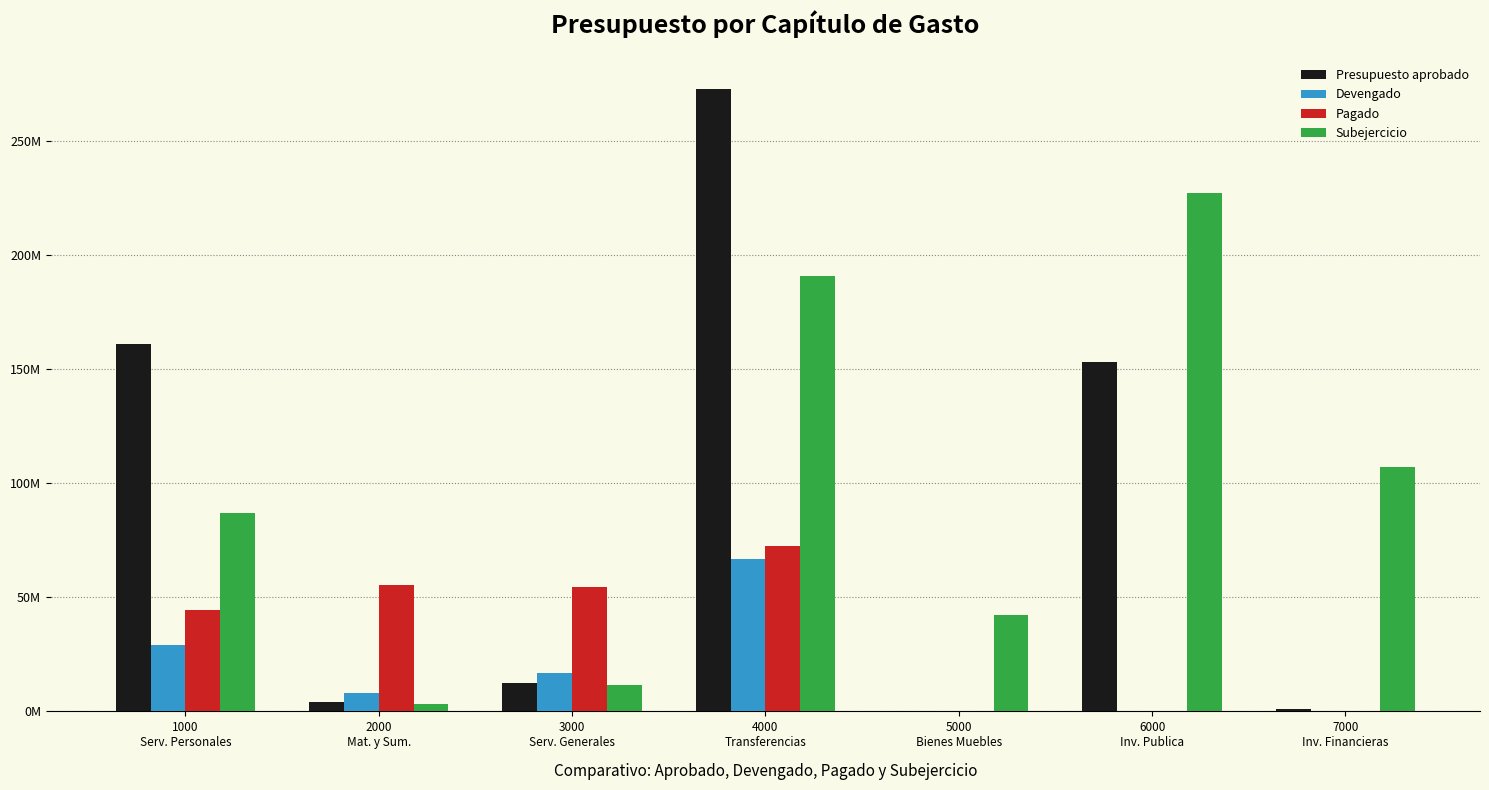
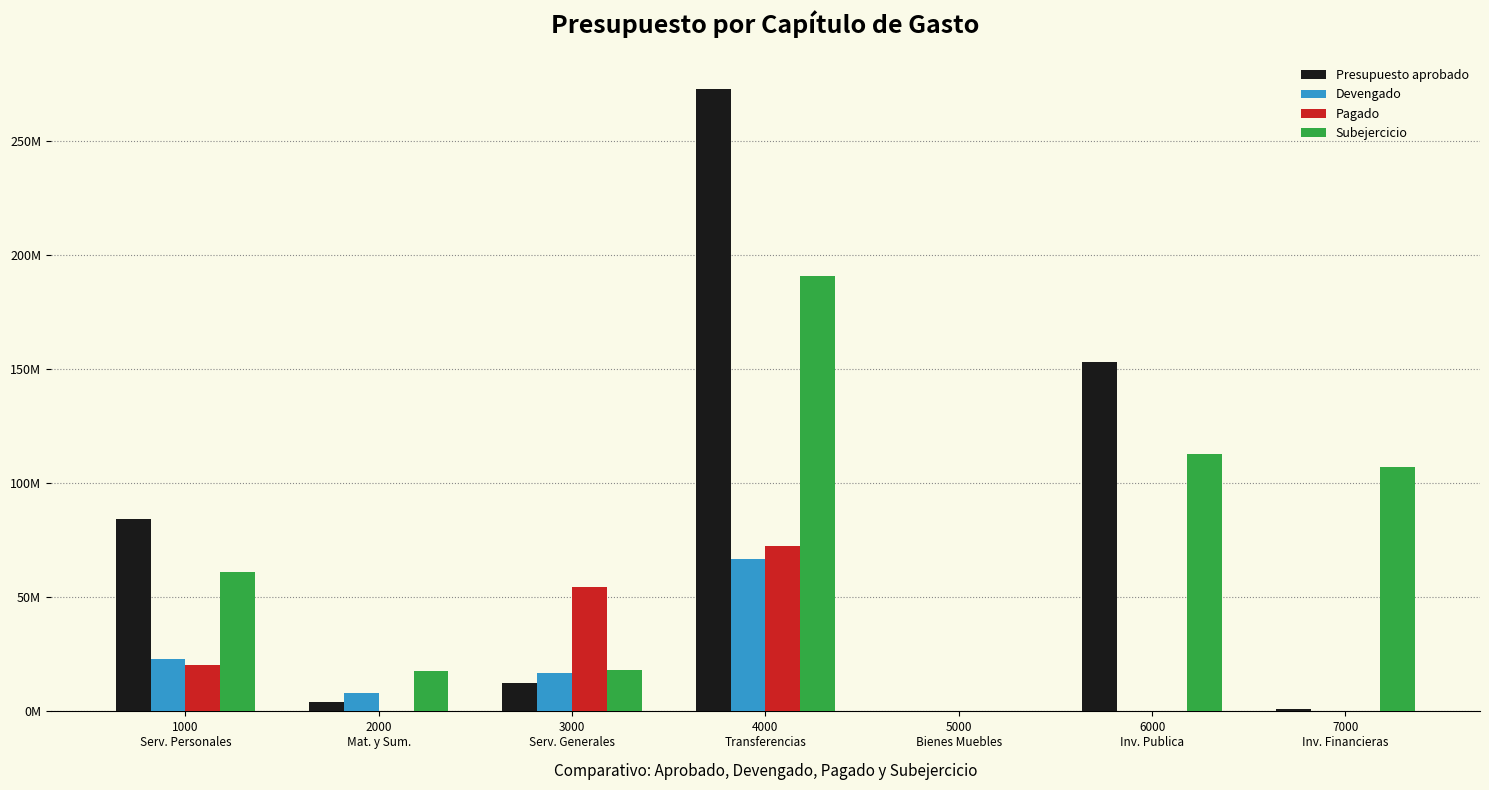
  {
    "Presupuesto aprobado": {
-     "1000 Serv. Personales": 161000000,
+     "1000 Serv. Personales": 84000000,
      "2000 Mat. y Sum.": 4000000,
      "3000 Serv. Generales": 12000000,
      "4000 Transferencias": 273000000,
      "6000 Inv. Publica": 153000000
    },
    "Devengado": {
-     "1000 Serv. Personales": 29000000,
+     "1000 Serv. Personales": 23000000,
      "2000 Mat. y Sum.": 8000000,
      "3000 Serv. Generales": 17000000,
      "4000 Transferencias": 67000000,
      "5000 Bienes Muebles": 0,
      "6000 Inv. Publica": 0,
      "7000 Inv. Financieras": 0
    },
    "Pagado": {
-     "1000 Serv. Personales": 44000000,
-     "2000 Mat. y Sum.": 56000000,
+     "1000 Serv. Personales": 20000000,
+     "2000 Mat. y Sum.": 0,
      "3000 Serv. Generales": 54000000,
      "4000 Transferencias": 73000000,
      "5000 Bienes Muebles": 0,
      "6000 Inv. Publica": 0,
      "7000 Inv. Financieras": 0
    },
    "Subejercicio": {
-     "1000 Serv. Personales": 87000000,
-     "2000 Mat. y Sum.": 3000000,
-     "3000 Serv. Generales": 11000000,
+     "1000 Serv. Personales": 61000000,
+     "2000 Mat. y Sum.": 18000000,
+     "3000 Serv. Generales": 18000000,
      "4000 Transferencias": 191000000,
-     "5000 Bienes Muebles": 42000000,
-     "6000 Inv. Publica": 227000000,
+     "5000 Bienes Muebles": 0,
+     "6000 Inv. Publica": 113000000,
      "7000 Inv. Financieras": 107000000
    }
  }
